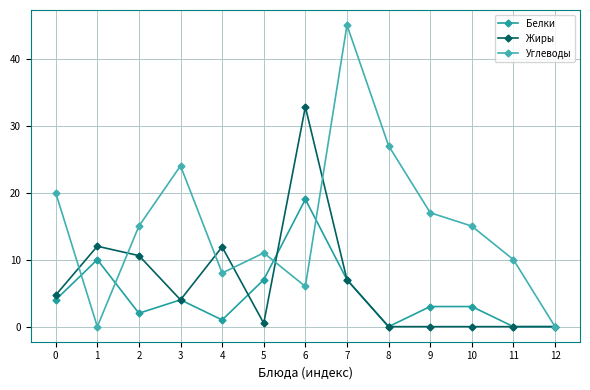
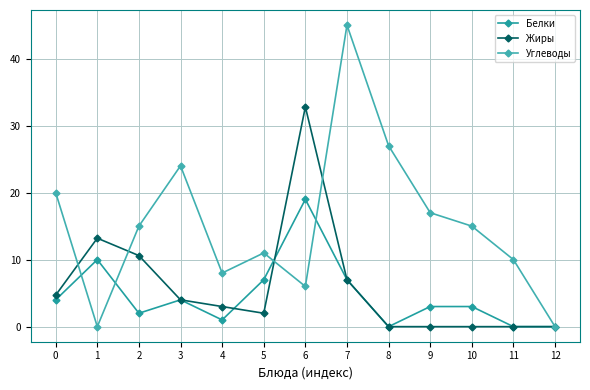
  {
    "Жиры": {
      "0": 5,
-     "1": 12,
+     "1": 13,
      "2": 11,
-     "4": 12,
-     "5": 1,
+     "4": 3,
+     "5": 2,
      "6": 33,
      "9": 0,
      "10": 0
    }
  }
